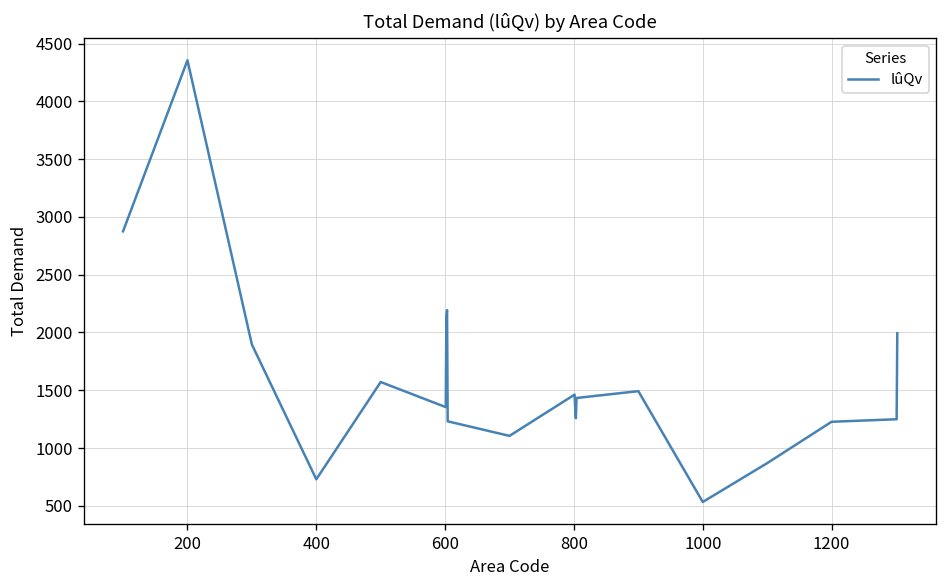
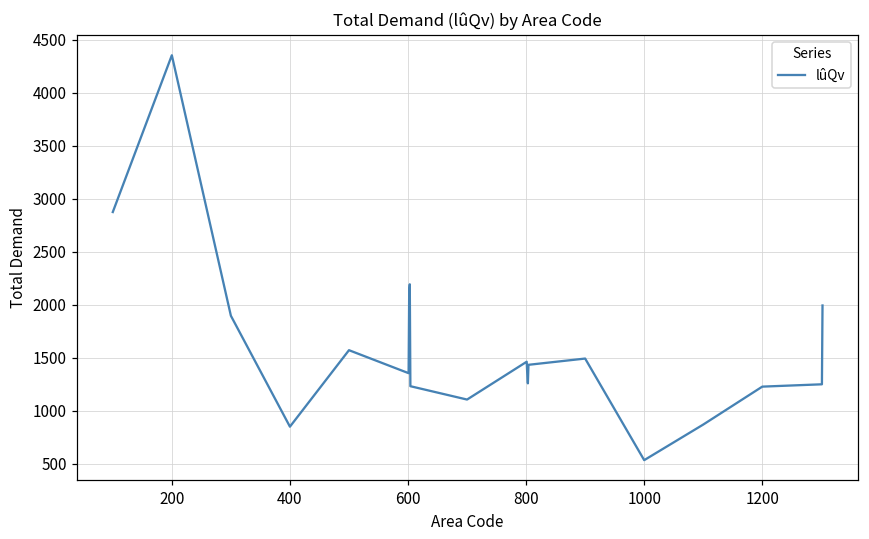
  {
    "200": 4400,
-   "400": 700,
+   "400": 800,
    "1000": 500,
    "1200": 1200
  }
